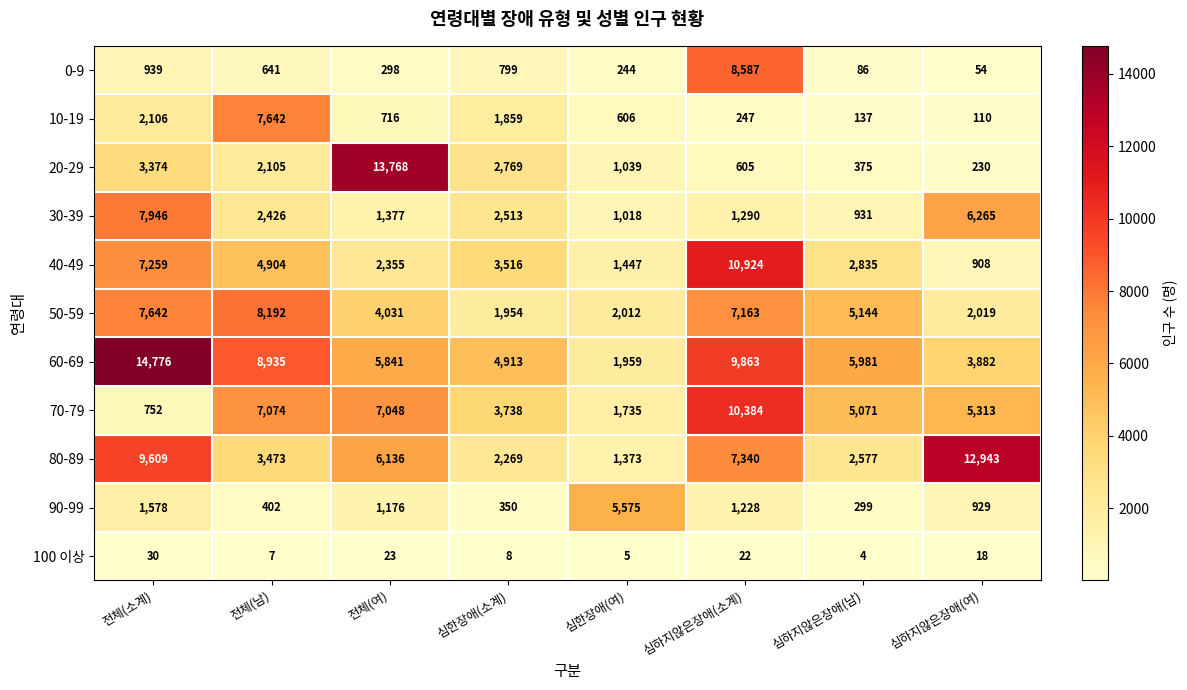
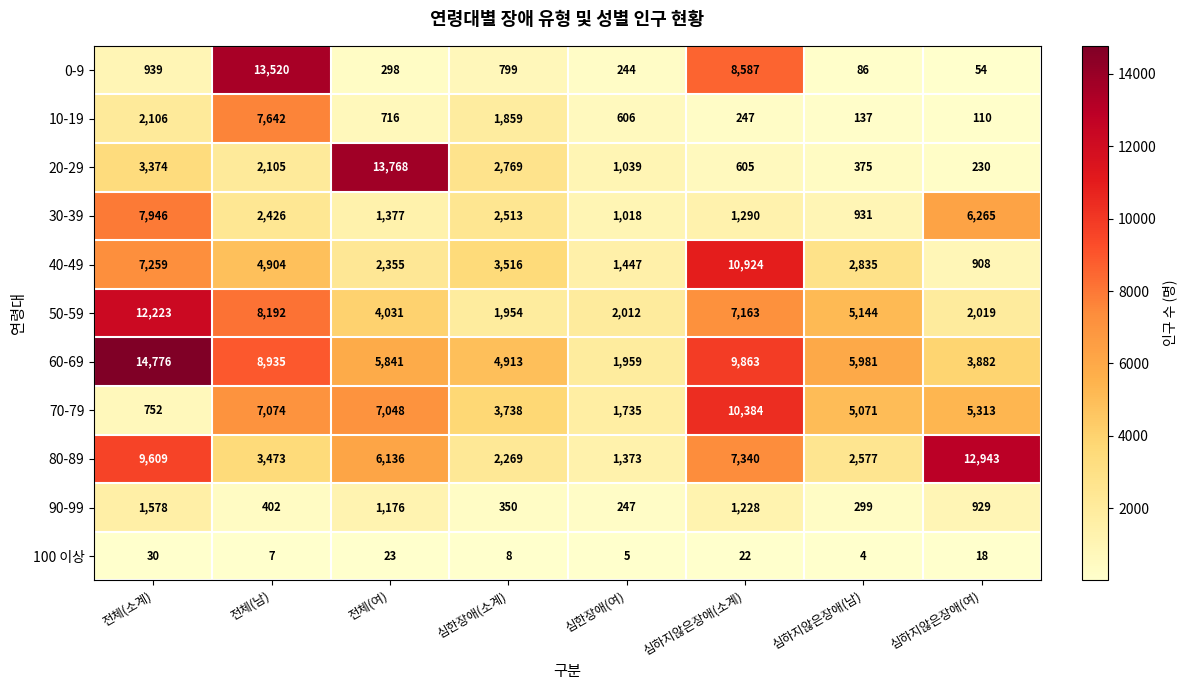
  {
    "0-9": {
      "전체(소계)": "939",
-     "전체(남)": "641",
+     "전체(남)": "13,520",
      "전체(여)": "298",
      "심한장애(소계)": "799",
      "심한장애(여)": "244",
      "심하지않은장애(소계)": "8,587",
      "심하지않은장애(남)": "86",
      "심하지않은장애(여)": "54"
    },
    "10-19": {
      "전체(소계)": "2,106",
      "전체(남)": "7,642",
      "전체(여)": "716",
      "심한장애(소계)": "1,859",
      "심한장애(여)": "606",
      "심하지않은장애(소계)": "247",
      "심하지않은장애(남)": "137",
      "심하지않은장애(여)": "110"
    },
    "20-29": {
      "전체(소계)": "3,374",
      "전체(남)": "2,105",
      "전체(여)": "13,768",
      "심한장애(소계)": "2,769",
      "심한장애(여)": "1,039",
      "심하지않은장애(소계)": "605",
      "심하지않은장애(남)": "375",
      "심하지않은장애(여)": "230"
    },
    "30-39": {
      "전체(소계)": "7,946",
      "전체(남)": "2,426",
      "전체(여)": "1,377",
      "심한장애(소계)": "2,513",
      "심한장애(여)": "1,018",
      "심하지않은장애(소계)": "1,290",
      "심하지않은장애(남)": "931",
      "심하지않은장애(여)": "6,265"
    },
    "40-49": {
      "전체(소계)": "7,259",
      "전체(남)": "4,904",
      "전체(여)": "2,355",
      "심한장애(소계)": "3,516",
      "심한장애(여)": "1,447",
      "심하지않은장애(소계)": "10,924",
      "심하지않은장애(남)": "2,835",
      "심하지않은장애(여)": "908"
    },
    "50-59": {
-     "전체(소계)": "7,642",
+     "전체(소계)": "12,223",
      "전체(남)": "8,192",
      "전체(여)": "4,031",
      "심한장애(소계)": "1,954",
      "심한장애(여)": "2,012",
      "심하지않은장애(소계)": "7,163",
      "심하지않은장애(남)": "5,144",
      "심하지않은장애(여)": "2,019"
    },
    "60-69": {
      "전체(소계)": "14,776",
      "전체(남)": "8,935",
      "전체(여)": "5,841",
      "심한장애(소계)": "4,913",
      "심한장애(여)": "1,959",
      "심하지않은장애(소계)": "9,863",
      "심하지않은장애(남)": "5,981",
      "심하지않은장애(여)": "3,882"
    },
    "70-79": {
      "전체(소계)": "752",
      "전체(남)": "7,074",
      "전체(여)": "7,048",
      "심한장애(소계)": "3,738",
      "심한장애(여)": "1,735",
      "심하지않은장애(소계)": "10,384",
      "심하지않은장애(남)": "5,071",
      "심하지않은장애(여)": "5,313"
    },
    "80-89": {
      "전체(소계)": "9,609",
      "전체(남)": "3,473",
      "전체(여)": "6,136",
      "심한장애(소계)": "2,269",
      "심한장애(여)": "1,373",
      "심하지않은장애(소계)": "7,340",
      "심하지않은장애(남)": "2,577",
      "심하지않은장애(여)": "12,943"
    },
    "90-99": {
      "전체(소계)": "1,578",
      "전체(남)": "402",
      "전체(여)": "1,176",
      "심한장애(소계)": "350",
-     "심한장애(여)": "5,575",
+     "심한장애(여)": "247",
      "심하지않은장애(소계)": "1,228",
      "심하지않은장애(남)": "299",
      "심하지않은장애(여)": "929"
    },
    "100 이상": {
      "전체(소계)": "30",
      "전체(남)": "7",
      "전체(여)": "23",
      "심한장애(소계)": "8",
      "심한장애(여)": "5",
      "심하지않은장애(소계)": "22",
      "심하지않은장애(남)": "4",
      "심하지않은장애(여)": "18"
    }
  }
